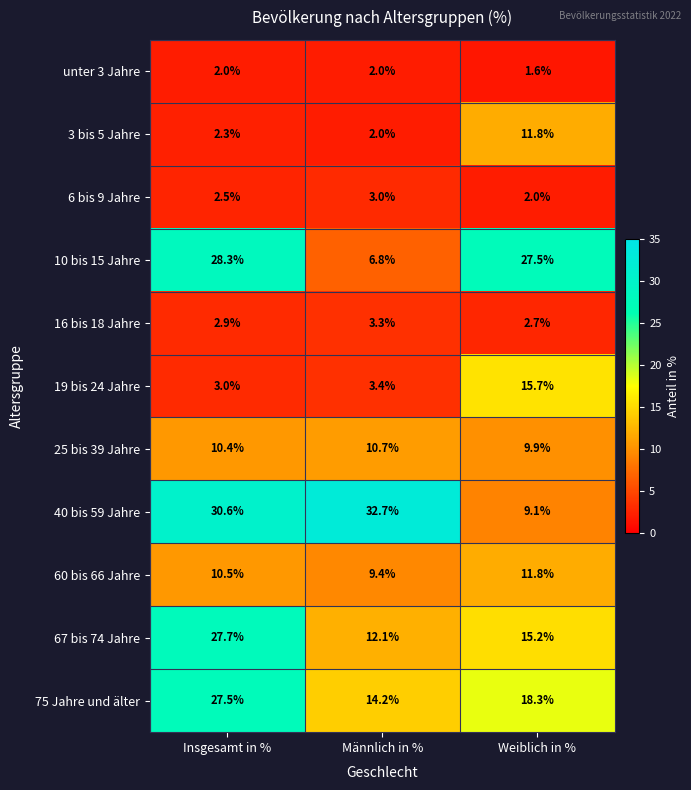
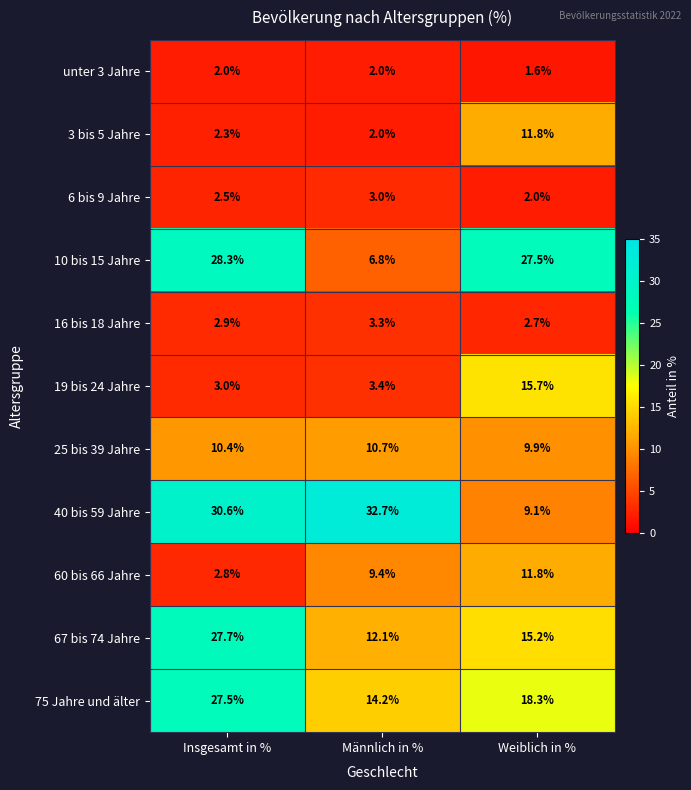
  {
    "unter 3 Jahre": {
      "Insgesamt in %": "2.0%",
      "Männlich in %": "2.0%",
      "Weiblich in %": "1.6%"
    },
    "3 bis 5 Jahre": {
      "Insgesamt in %": "2.3%",
      "Männlich in %": "2.0%",
      "Weiblich in %": "11.8%"
    },
    "6 bis 9 Jahre": {
      "Insgesamt in %": "2.5%",
      "Männlich in %": "3.0%",
      "Weiblich in %": "2.0%"
    },
    "10 bis 15 Jahre": {
      "Insgesamt in %": "28.3%",
      "Männlich in %": "6.8%",
      "Weiblich in %": "27.5%"
    },
    "16 bis 18 Jahre": {
      "Insgesamt in %": "2.9%",
      "Männlich in %": "3.3%",
      "Weiblich in %": "2.7%"
    },
    "19 bis 24 Jahre": {
      "Insgesamt in %": "3.0%",
      "Männlich in %": "3.4%",
      "Weiblich in %": "15.7%"
    },
    "25 bis 39 Jahre": {
      "Insgesamt in %": "10.4%",
      "Männlich in %": "10.7%",
      "Weiblich in %": "9.9%"
    },
    "40 bis 59 Jahre": {
      "Insgesamt in %": "30.6%",
      "Männlich in %": "32.7%",
      "Weiblich in %": "9.1%"
    },
    "60 bis 66 Jahre": {
-     "Insgesamt in %": "10.5%",
+     "Insgesamt in %": "2.8%",
      "Männlich in %": "9.4%",
      "Weiblich in %": "11.8%"
    },
    "67 bis 74 Jahre": {
      "Insgesamt in %": "27.7%",
      "Männlich in %": "12.1%",
      "Weiblich in %": "15.2%"
    },
    "75 Jahre und älter": {
      "Insgesamt in %": "27.5%",
      "Männlich in %": "14.2%",
      "Weiblich in %": "18.3%"
    }
  }
